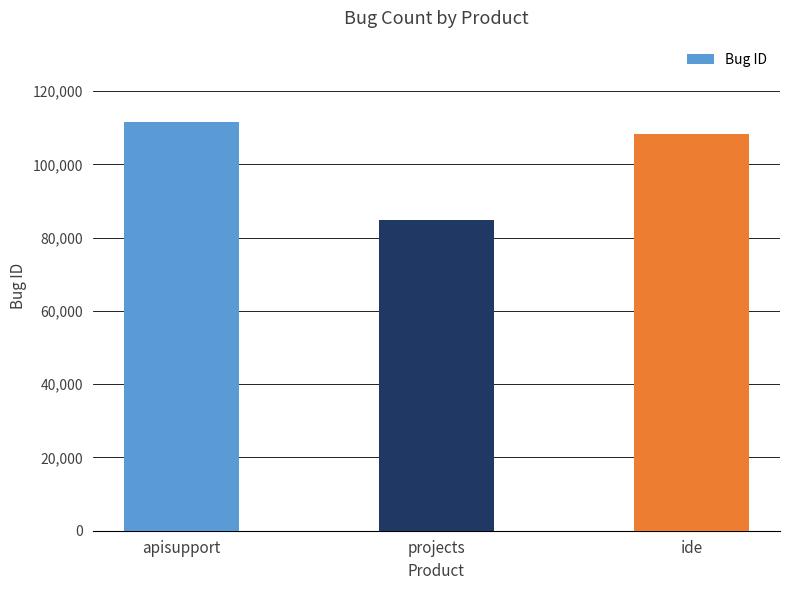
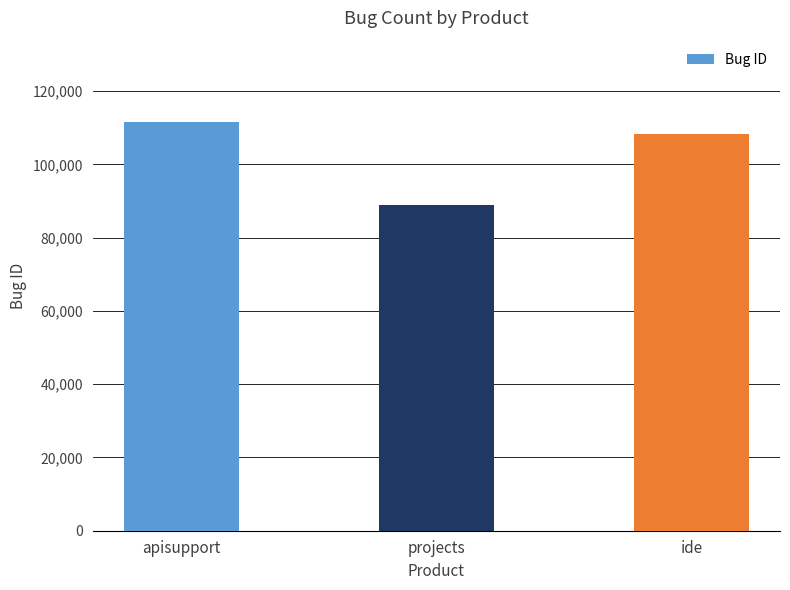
  {
    "apisupport": "111,000",
-   "projects": "85,000",
+   "projects": "89,000",
    "ide": "108,000"
  }
